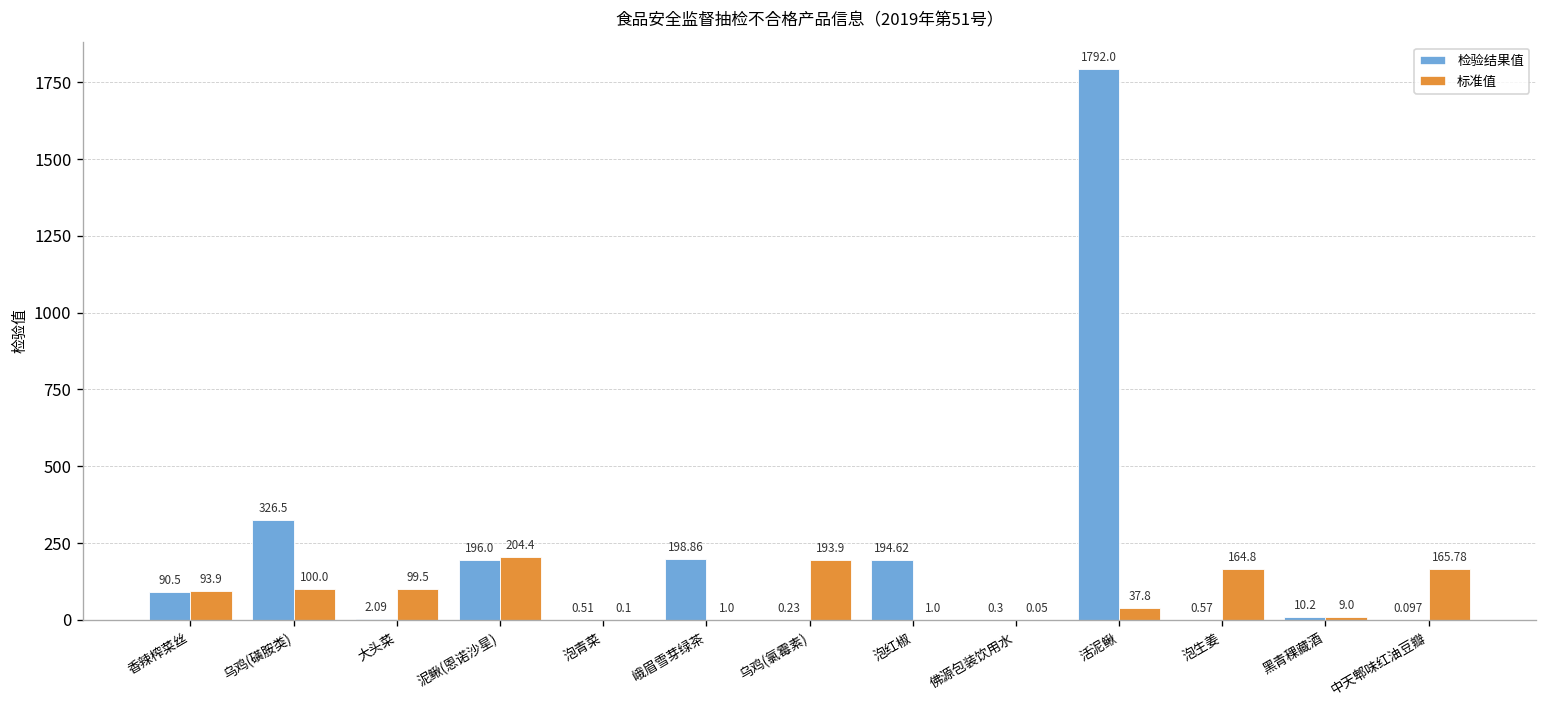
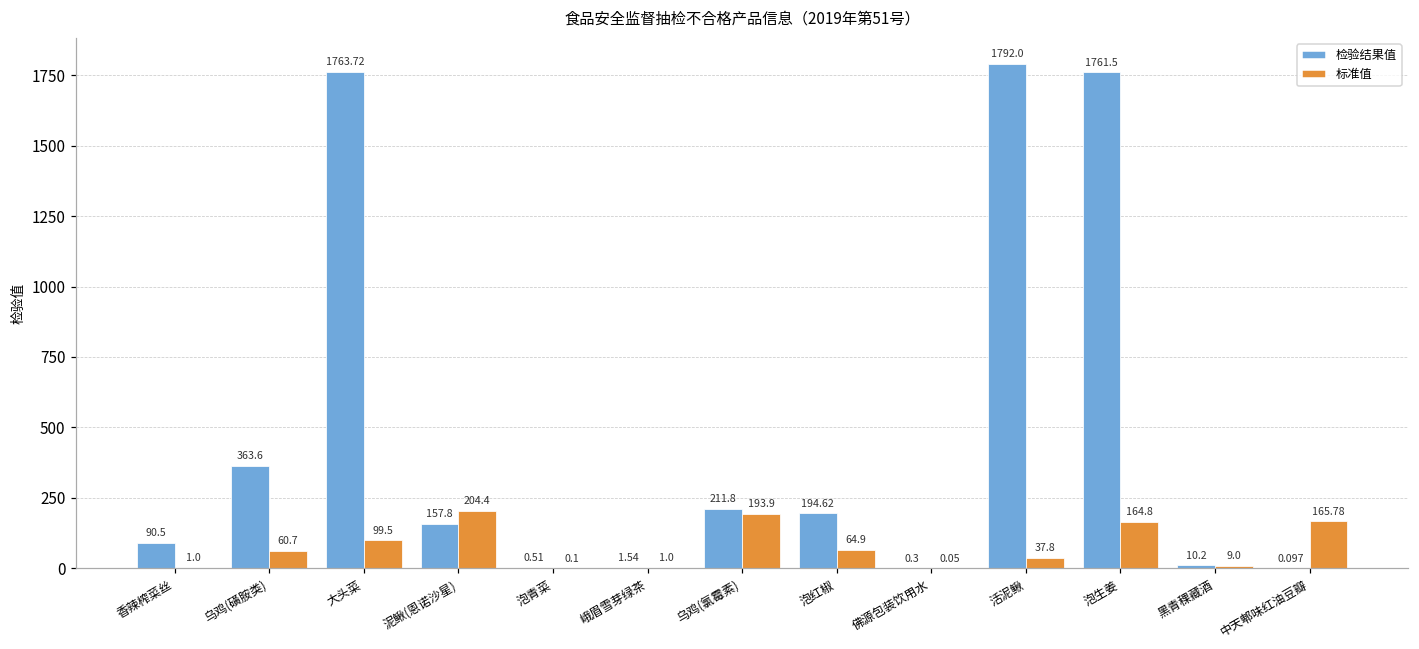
  {
    "检验结果值": {
      "香辣榨菜丝": 90.5,
-     "乌鸡(磺胺类)": 326.5,
-     "大头菜": 2.09,
-     "泥鳅(恩诺沙星)": 196.0,
+     "乌鸡(磺胺类)": 363.6,
+     "大头菜": 1763.72,
+     "泥鳅(恩诺沙星)": 157.8,
      "泡青菜": 0.51,
-     "峨眉雪芽绿茶": 198.86,
-     "乌鸡(氯霉素)": 0.23,
+     "峨眉雪芽绿茶": 1.54,
+     "乌鸡(氯霉素)": 211.8,
      "泡红椒": 194.62,
      "佛源包装饮用水": 0.3,
      "活泥鳅": 1792.0,
-     "泡生姜": 0.57,
+     "泡生姜": 1761.5,
      "黑青稞藏酒": 10.2,
      "中天郫味红油豆瓣": 0.097
    },
    "标准值": {
-     "香辣榨菜丝": 93.9,
-     "乌鸡(磺胺类)": 100.0,
+     "香辣榨菜丝": 1.0,
+     "乌鸡(磺胺类)": 60.7,
      "大头菜": 99.5,
      "泥鳅(恩诺沙星)": 204.4,
      "泡青菜": 0.1,
      "峨眉雪芽绿茶": 1.0,
      "乌鸡(氯霉素)": 193.9,
-     "泡红椒": 1.0,
+     "泡红椒": 64.9,
      "佛源包装饮用水": 0.05,
      "活泥鳅": 37.8,
      "泡生姜": 164.8,
      "黑青稞藏酒": 9.0,
      "中天郫味红油豆瓣": 165.78
    }
  }
